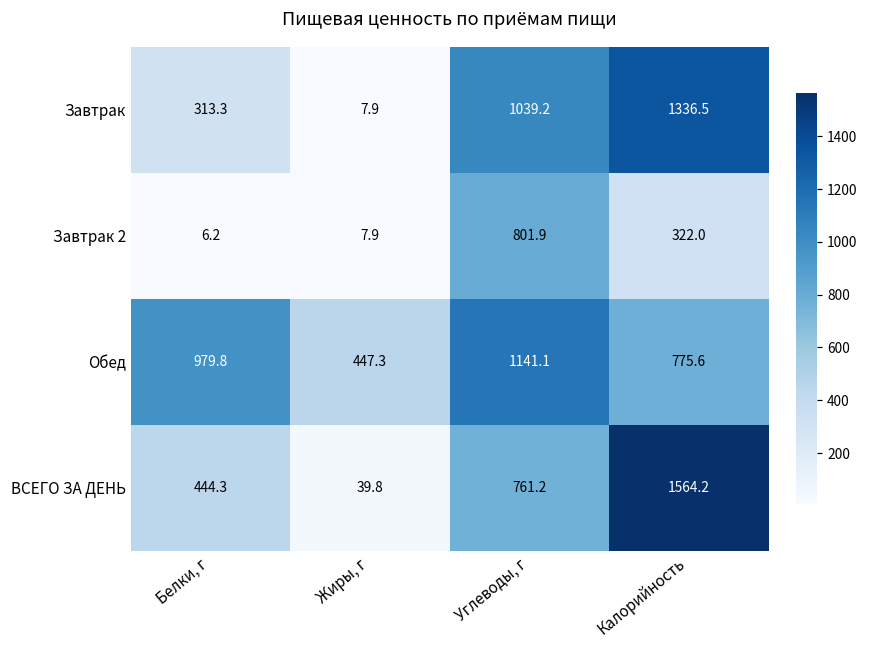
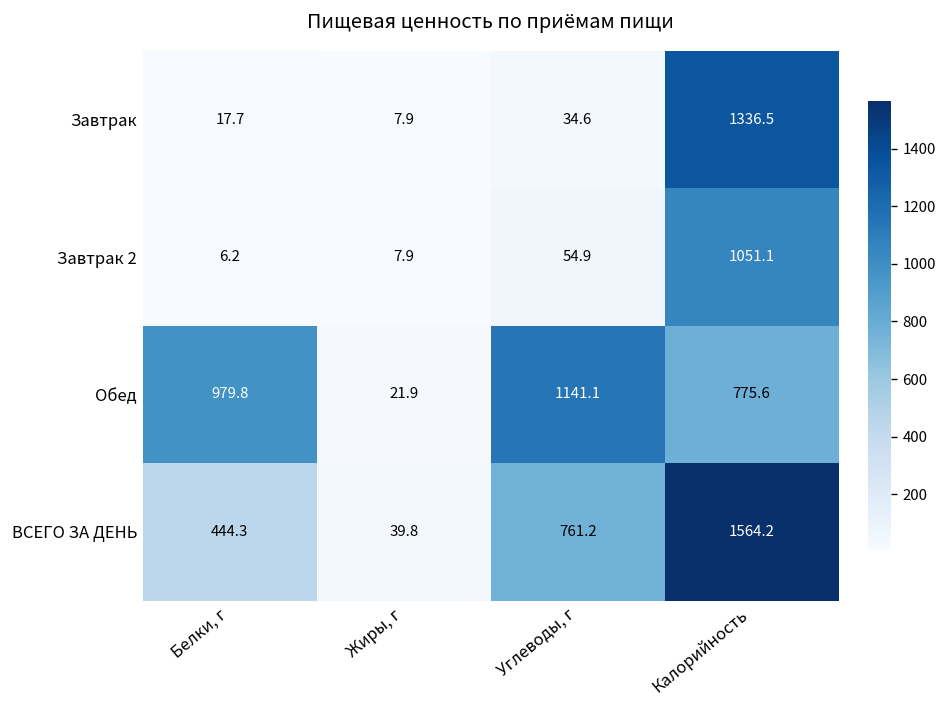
  {
    "Завтрак": {
-     "Белки, г": 313.3,
+     "Белки, г": 17.7,
      "Жиры, г": 7.9,
-     "Углеводы, г": 1039.2,
+     "Углеводы, г": 34.6,
      "Калорийность": 1336.5
    },
    "Завтрак 2": {
      "Белки, г": 6.2,
      "Жиры, г": 7.9,
-     "Углеводы, г": 801.9,
-     "Калорийность": 322.0
+     "Углеводы, г": 54.9,
+     "Калорийность": 1051.1
    },
    "Обед": {
      "Белки, г": 979.8,
-     "Жиры, г": 447.3,
+     "Жиры, г": 21.9,
      "Углеводы, г": 1141.1,
      "Калорийность": 775.6
    },
    "ВСЕГО ЗА ДЕНЬ": {
      "Белки, г": 444.3,
      "Жиры, г": 39.8,
      "Углеводы, г": 761.2,
      "Калорийность": 1564.2
    }
  }
